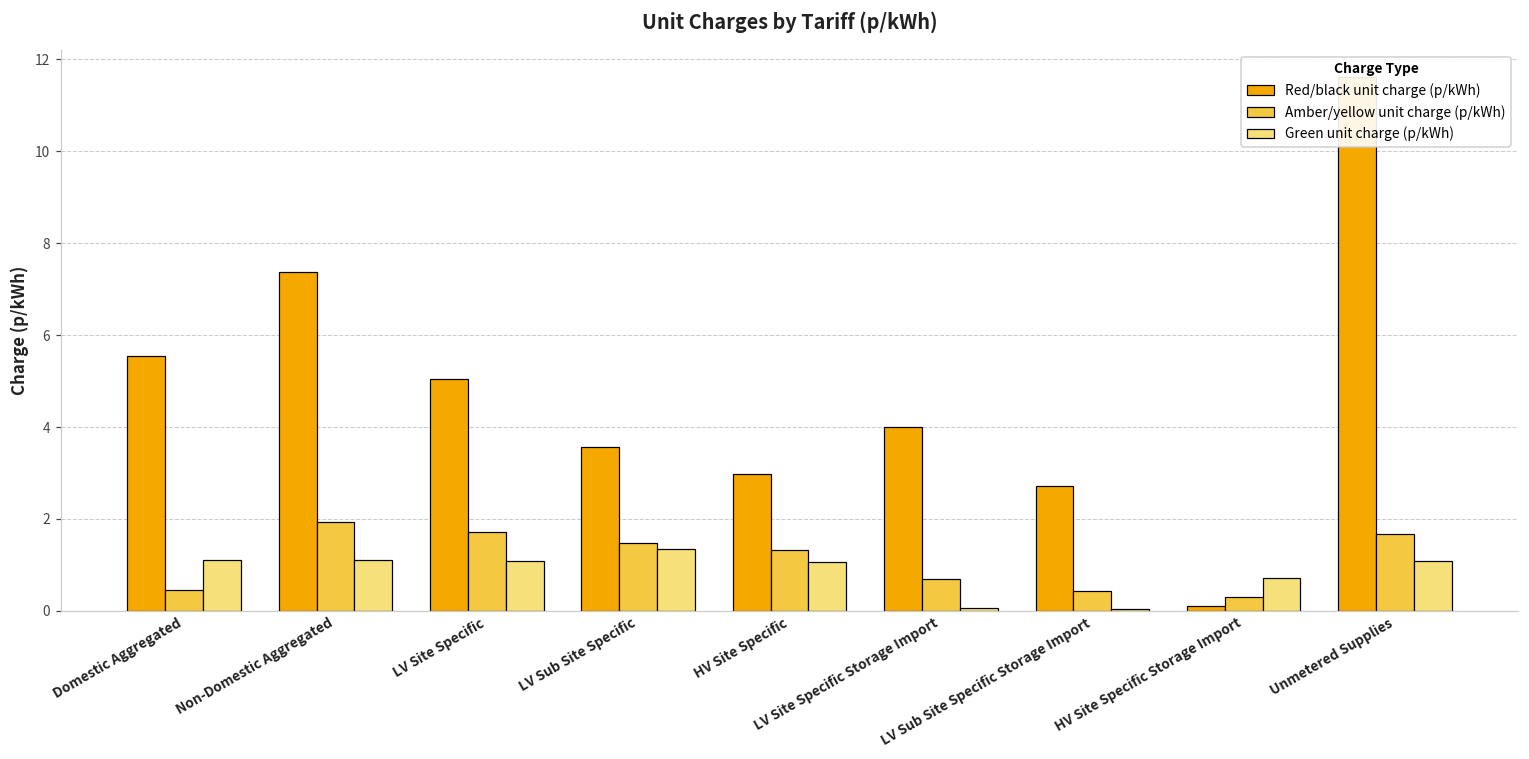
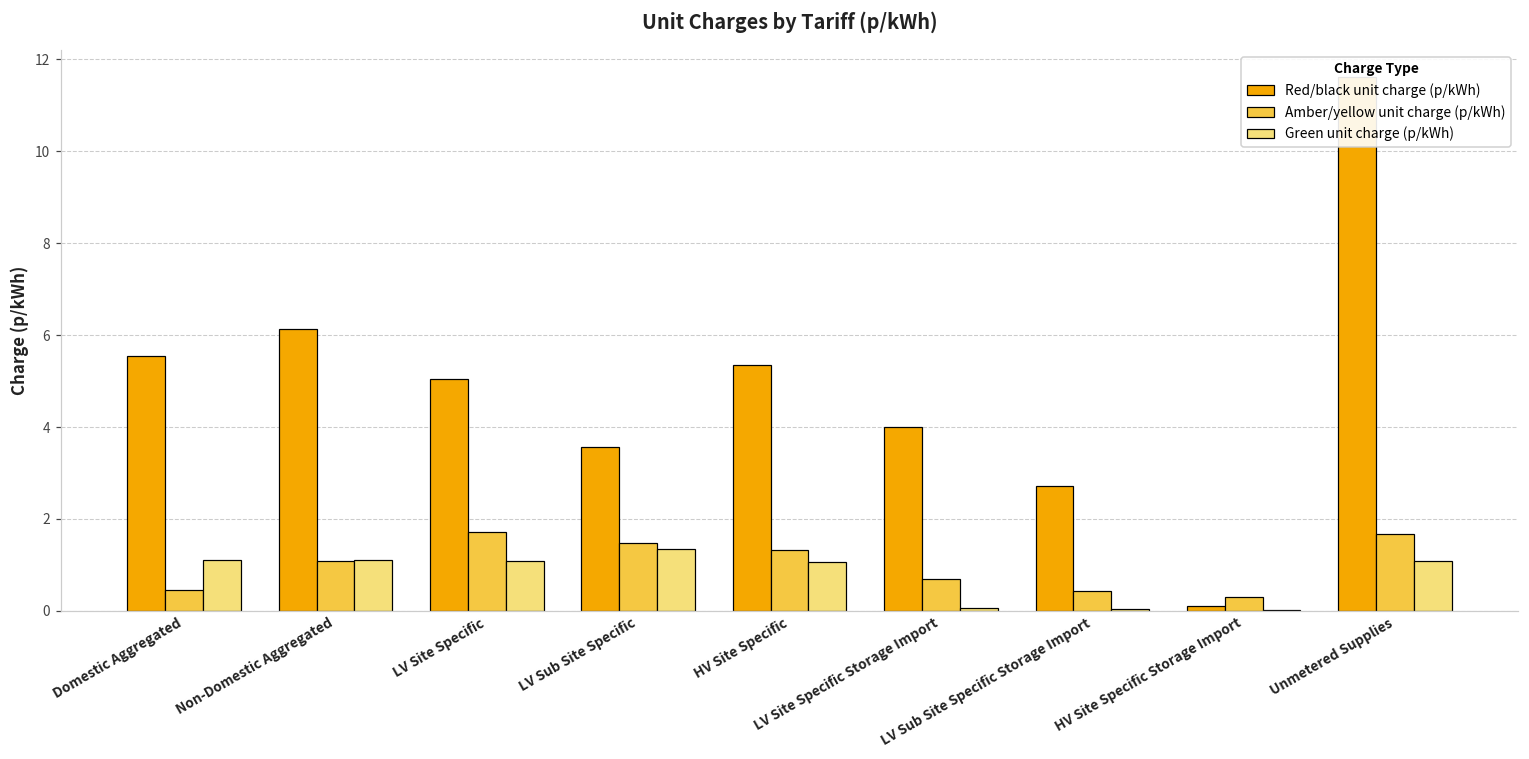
  {
    "Red/black unit charge (p/kWh)": {
      "Domestic Aggregated": 5.6,
-     "Non-Domestic Aggregated": 7.4,
+     "Non-Domestic Aggregated": 6.1,
      "LV Site Specific": 5.0,
      "LV Sub Site Specific": 3.6,
-     "HV Site Specific": 3.0,
+     "HV Site Specific": 5.3,
      "LV Site Specific Storage Import": 4.0,
      "LV Sub Site Specific Storage Import": 2.7,
      "HV Site Specific Storage Import": 0.1
    },
    "Amber/yellow unit charge (p/kWh)": {
      "Domestic Aggregated": 0.4,
-     "Non-Domestic Aggregated": 1.9,
+     "Non-Domestic Aggregated": 1.1,
      "LV Site Specific": 1.7,
      "LV Sub Site Specific": 1.5,
      "HV Site Specific": 1.3,
      "LV Site Specific Storage Import": 0.7,
      "LV Sub Site Specific Storage Import": 0.4,
      "HV Site Specific Storage Import": 0.3,
      "Unmetered Supplies": 1.7
    },
    "Green unit charge (p/kWh)": {
      "Domestic Aggregated": 1.1,
      "Non-Domestic Aggregated": 1.1,
      "LV Site Specific": 1.1,
      "LV Sub Site Specific": 1.3,
      "HV Site Specific": 1.1,
-     "HV Site Specific Storage Import": 0.7,
+     "HV Site Specific Storage Import": 0.0,
      "Unmetered Supplies": 1.1
    }
  }
